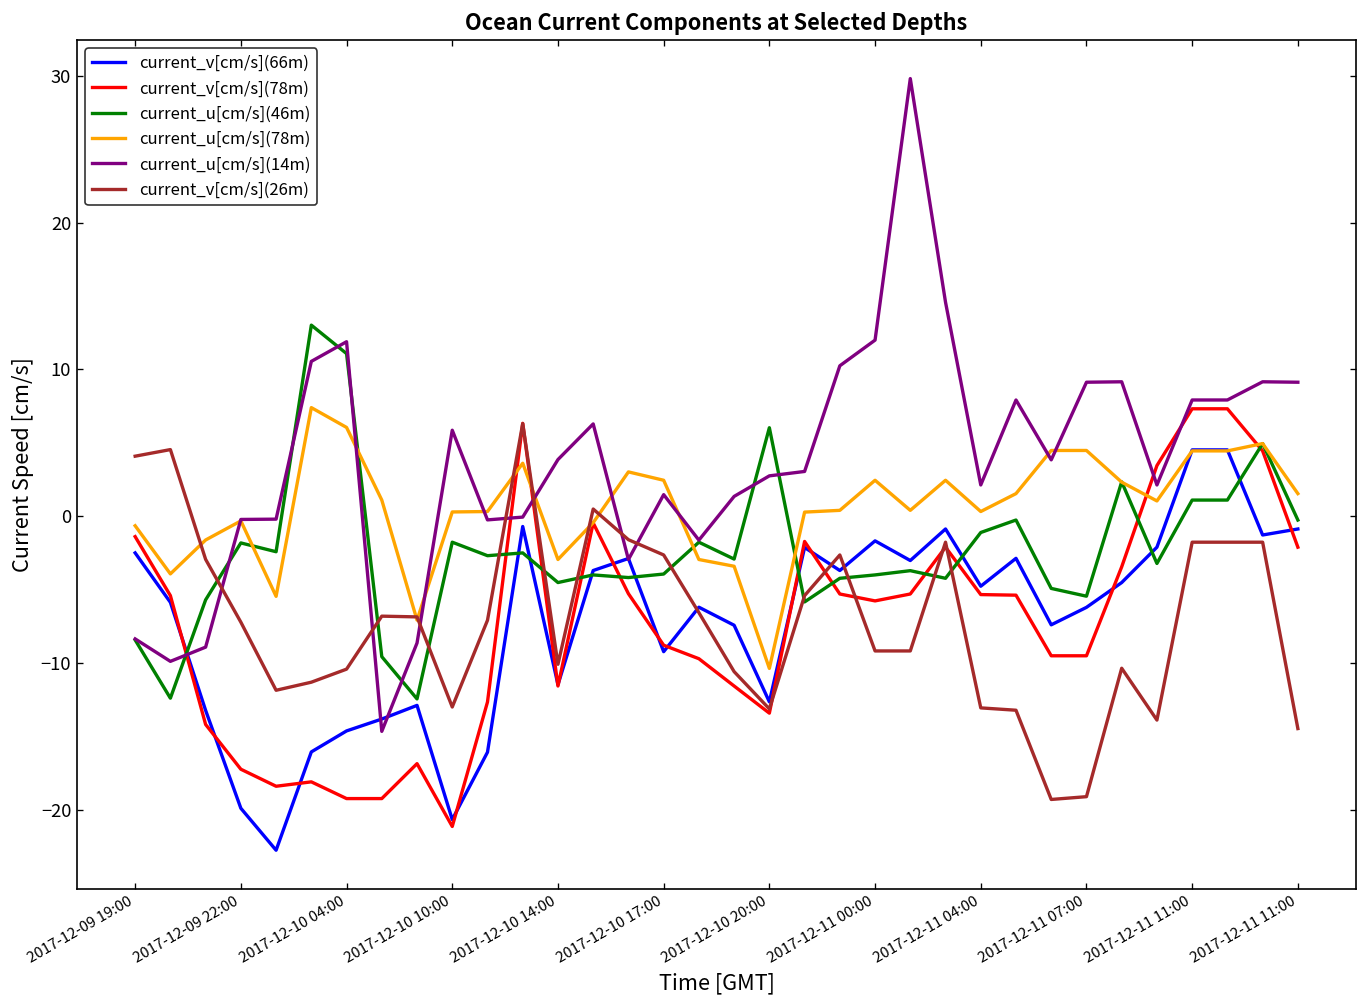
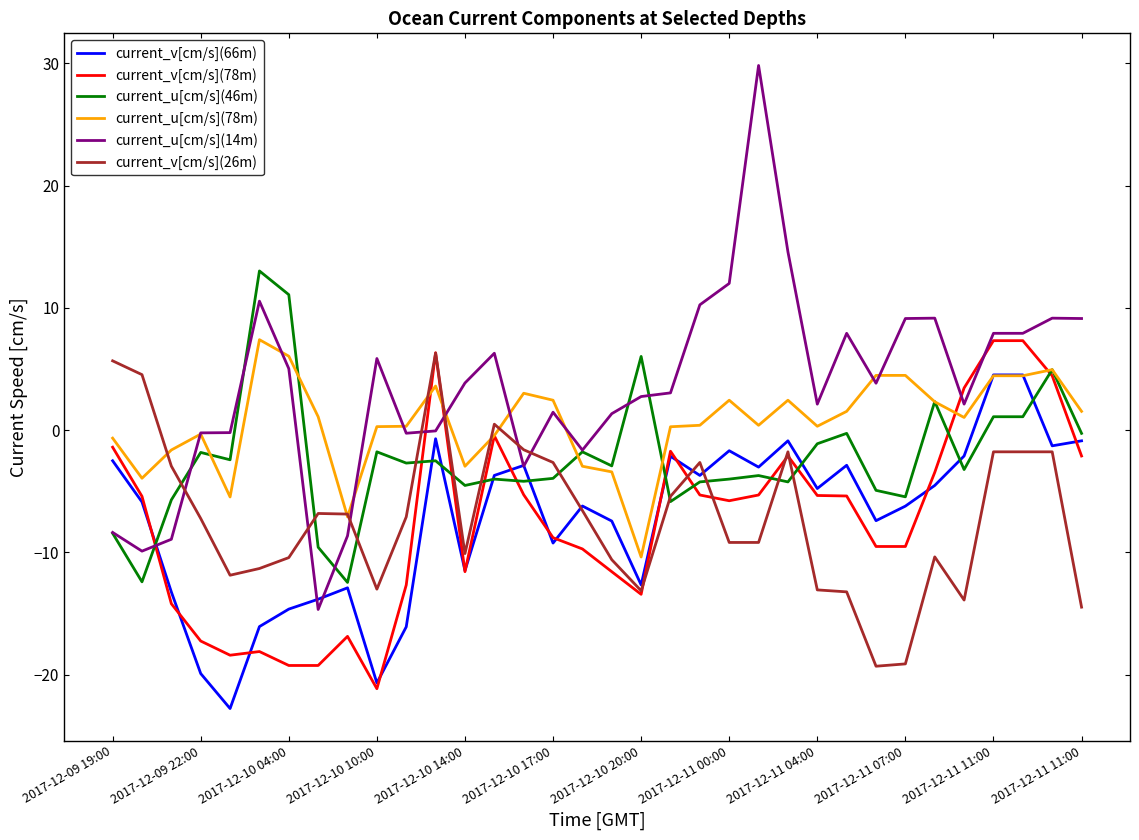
  {
    "current_v[cm/s](66m)": {
      "2017-12-09 19:00": -2.5,
      "2017-12-09 22:00": -19.9,
      "2017-12-10 04:00": -14.6,
      "2017-12-10 10:00": -20.7,
      "2017-12-10 17:00": -9.2,
      "2017-12-10 20:00": -12.7,
      "2017-12-11 00:00": -1.7,
      "2017-12-11 04:00": -4.8,
      "2017-12-11 07:00": -6.2
    },
    "current_v[cm/s](78m)": {
      "2017-12-09 19:00": -1.4,
      "2017-12-09 22:00": -17.2,
      "2017-12-10 04:00": -19.2,
      "2017-12-10 10:00": -21.1,
      "2017-12-10 17:00": -8.8,
      "2017-12-10 20:00": -13.4,
      "2017-12-11 00:00": -5.8,
      "2017-12-11 04:00": -5.3,
      "2017-12-11 07:00": -9.5
    },
    "current_u[cm/s](46m)": {
      "2017-12-09 22:00": -1.8,
      "2017-12-10 04:00": 11.1,
      "2017-12-10 10:00": -1.8,
      "2017-12-10 14:00": -4.5,
      "2017-12-10 17:00": -3.9,
      "2017-12-10 20:00": 6.0,
      "2017-12-11 00:00": -4.0,
      "2017-12-11 04:00": -1.1,
      "2017-12-11 07:00": -5.5
    },
    "current_u[cm/s](78m)": {
      "2017-12-09 19:00": -0.7,
      "2017-12-10 04:00": 6.1,
      "2017-12-10 10:00": 0.3,
      "2017-12-10 14:00": -3.0,
      "2017-12-10 17:00": 2.5,
      "2017-12-10 20:00": -10.4,
      "2017-12-11 00:00": 2.5,
      "2017-12-11 04:00": 0.3,
      "2017-12-11 07:00": 4.5
    },
    "current_u[cm/s](14m)": {
-     "2017-12-10 04:00": 11.9,
+     "2017-12-10 04:00": 5.0,
      "2017-12-10 10:00": 5.9,
      "2017-12-10 14:00": 3.9,
      "2017-12-10 17:00": 1.5,
      "2017-12-10 20:00": 2.8,
      "2017-12-11 00:00": 12.0,
      "2017-12-11 04:00": 2.1,
      "2017-12-11 07:00": 9.1
    },
    "current_v[cm/s](26m)": {
-     "2017-12-09 19:00": 4.1,
+     "2017-12-09 19:00": 5.7,
      "2017-12-09 22:00": -7.2,
      "2017-12-10 04:00": -10.4,
      "2017-12-10 10:00": -13.0,
      "2017-12-10 14:00": -10.1,
      "2017-12-10 17:00": -2.6,
      "2017-12-10 20:00": -13.1,
      "2017-12-11 00:00": -9.2,
      "2017-12-11 04:00": -13.1,
      "2017-12-11 07:00": -19.1
    }
  }
